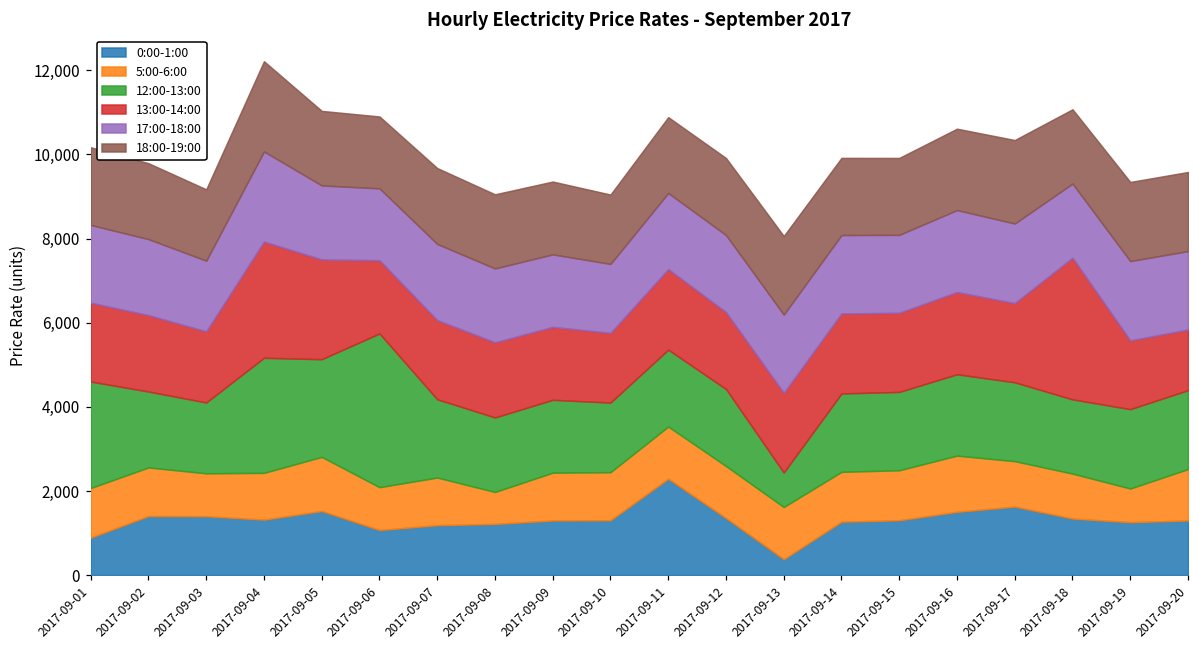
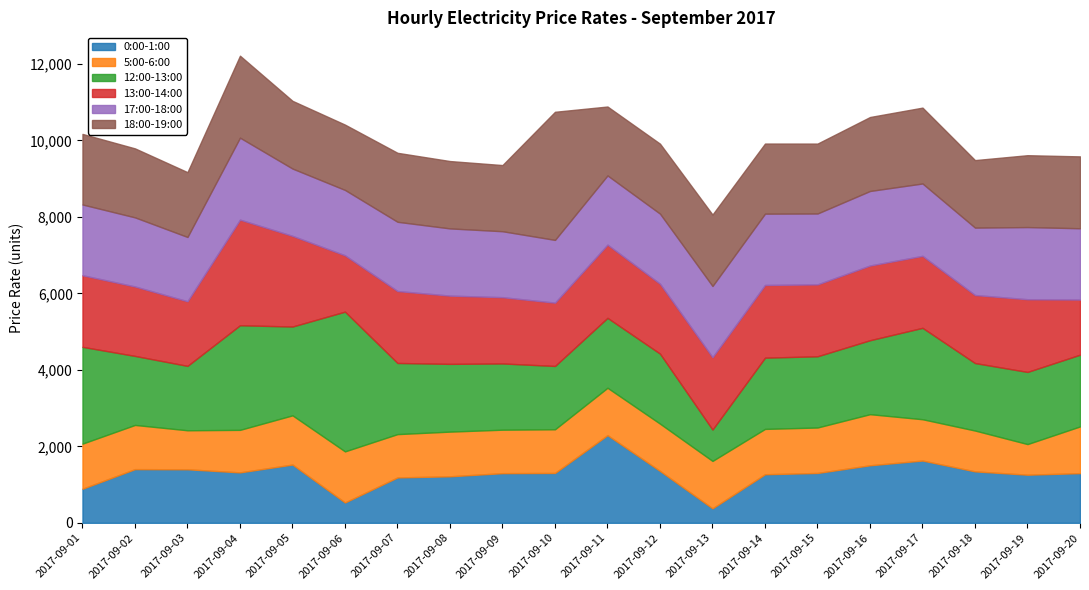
  {
    "0:00-1:00": {
      "2017-09-01": "900",
      "2017-09-02": "1,400",
      "2017-09-03": "1,400",
      "2017-09-04": "1,300",
      "2017-09-05": "1,500",
-     "2017-09-06": "1,100",
+     "2017-09-06": "500",
      "2017-09-07": "1,200",
      "2017-09-08": "1,200",
      "2017-09-09": "1,300",
      "2017-09-10": "1,300",
      "2017-09-11": "2,300",
      "2017-09-12": "1,400",
      "2017-09-13": "400",
      "2017-09-14": "1,300",
      "2017-09-15": "1,300",
      "2017-09-16": "1,500",
      "2017-09-17": "1,600",
      "2017-09-18": "1,300",
      "2017-09-19": "1,300",
      "2017-09-20": "1,300"
    },
    "5:00-6:00": {
      "2017-09-01": "1,200",
      "2017-09-02": "1,200",
      "2017-09-03": "1,000",
      "2017-09-04": "1,100",
      "2017-09-05": "1,300",
-     "2017-09-06": "1,000",
+     "2017-09-06": "1,300",
      "2017-09-07": "1,100",
-     "2017-09-08": "800",
+     "2017-09-08": "1,200",
      "2017-09-09": "1,100",
      "2017-09-10": "1,100",
      "2017-09-11": "1,200",
      "2017-09-12": "1,200",
      "2017-09-13": "1,200",
      "2017-09-14": "1,200",
      "2017-09-15": "1,200",
      "2017-09-16": "1,300",
      "2017-09-17": "1,100",
      "2017-09-18": "1,100",
      "2017-09-19": "800",
      "2017-09-20": "1,200"
    },
    "12:00-13:00": {
      "2017-09-01": "2,500",
      "2017-09-02": "1,800",
      "2017-09-03": "1,700",
      "2017-09-04": "2,700",
      "2017-09-05": "2,300",
      "2017-09-06": "3,700",
      "2017-09-07": "1,900",
      "2017-09-08": "1,800",
      "2017-09-09": "1,700",
      "2017-09-10": "1,700",
      "2017-09-11": "1,800",
      "2017-09-12": "1,800",
      "2017-09-13": "800",
      "2017-09-14": "1,900",
      "2017-09-15": "1,900",
      "2017-09-16": "1,900",
-     "2017-09-17": "1,900",
+     "2017-09-17": "2,400",
      "2017-09-18": "1,800",
      "2017-09-19": "1,900",
      "2017-09-20": "1,900"
    },
    "13:00-14:00": {
      "2017-09-01": "1,900",
      "2017-09-02": "1,800",
      "2017-09-03": "1,700",
      "2017-09-04": "2,800",
      "2017-09-05": "2,400",
-     "2017-09-06": "1,700",
+     "2017-09-06": "1,500",
      "2017-09-07": "1,900",
      "2017-09-08": "1,800",
      "2017-09-09": "1,700",
      "2017-09-10": "1,700",
      "2017-09-11": "1,900",
      "2017-09-12": "1,800",
      "2017-09-13": "1,900",
      "2017-09-14": "1,900",
      "2017-09-15": "1,900",
      "2017-09-16": "2,000",
      "2017-09-17": "1,900",
-     "2017-09-18": "3,400",
-     "2017-09-19": "1,600",
+     "2017-09-18": "1,800",
+     "2017-09-19": "1,900",
      "2017-09-20": "1,400"
    },
    "17:00-18:00": {
      "2017-09-01": "1,800",
      "2017-09-02": "1,800",
      "2017-09-03": "1,700",
      "2017-09-04": "2,100",
      "2017-09-05": "1,800",
      "2017-09-06": "1,700",
      "2017-09-07": "1,800",
      "2017-09-08": "1,800",
      "2017-09-09": "1,700",
      "2017-09-10": "1,600",
      "2017-09-11": "1,800",
      "2017-09-12": "1,800",
      "2017-09-13": "1,900",
      "2017-09-14": "1,900",
      "2017-09-15": "1,900",
      "2017-09-16": "1,900",
      "2017-09-17": "1,900",
      "2017-09-18": "1,800",
      "2017-09-19": "1,900",
      "2017-09-20": "1,900"
    },
    "18:00-19:00": {
      "2017-09-01": "1,800",
      "2017-09-02": "1,800",
      "2017-09-03": "1,700",
      "2017-09-04": "2,100",
      "2017-09-05": "1,800",
      "2017-09-06": "1,700",
      "2017-09-07": "1,800",
      "2017-09-08": "1,800",
      "2017-09-09": "1,700",
-     "2017-09-10": "1,600",
+     "2017-09-10": "3,400",
      "2017-09-11": "1,800",
      "2017-09-12": "1,800",
      "2017-09-13": "1,900",
      "2017-09-14": "1,800",
      "2017-09-15": "1,800",
      "2017-09-16": "1,900",
      "2017-09-17": "2,000",
      "2017-09-18": "1,800",
      "2017-09-19": "1,900",
      "2017-09-20": "1,900"
    }
  }
